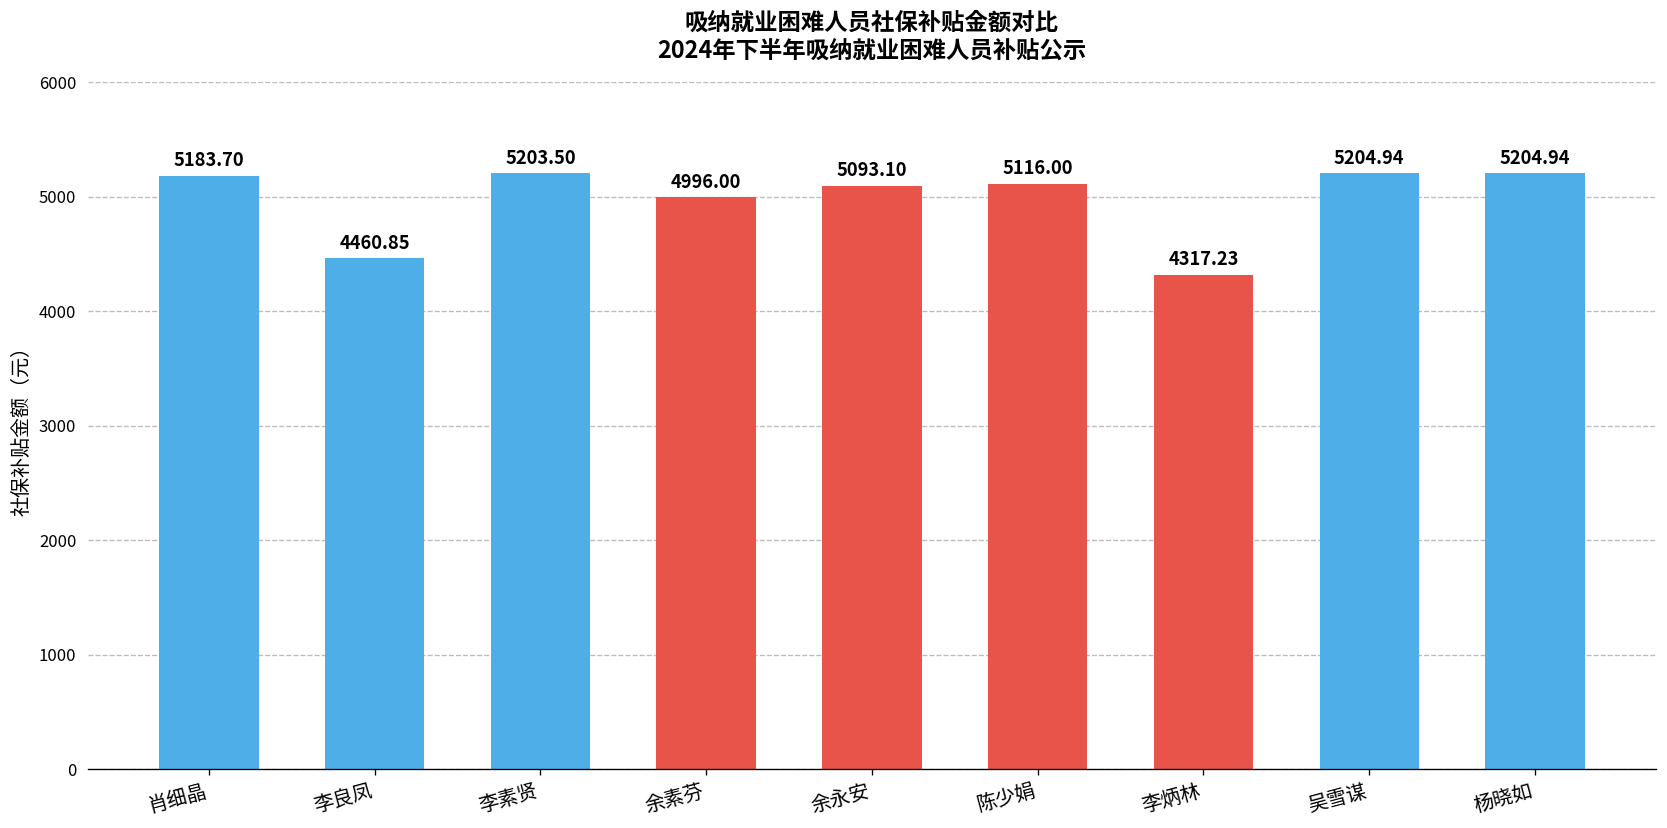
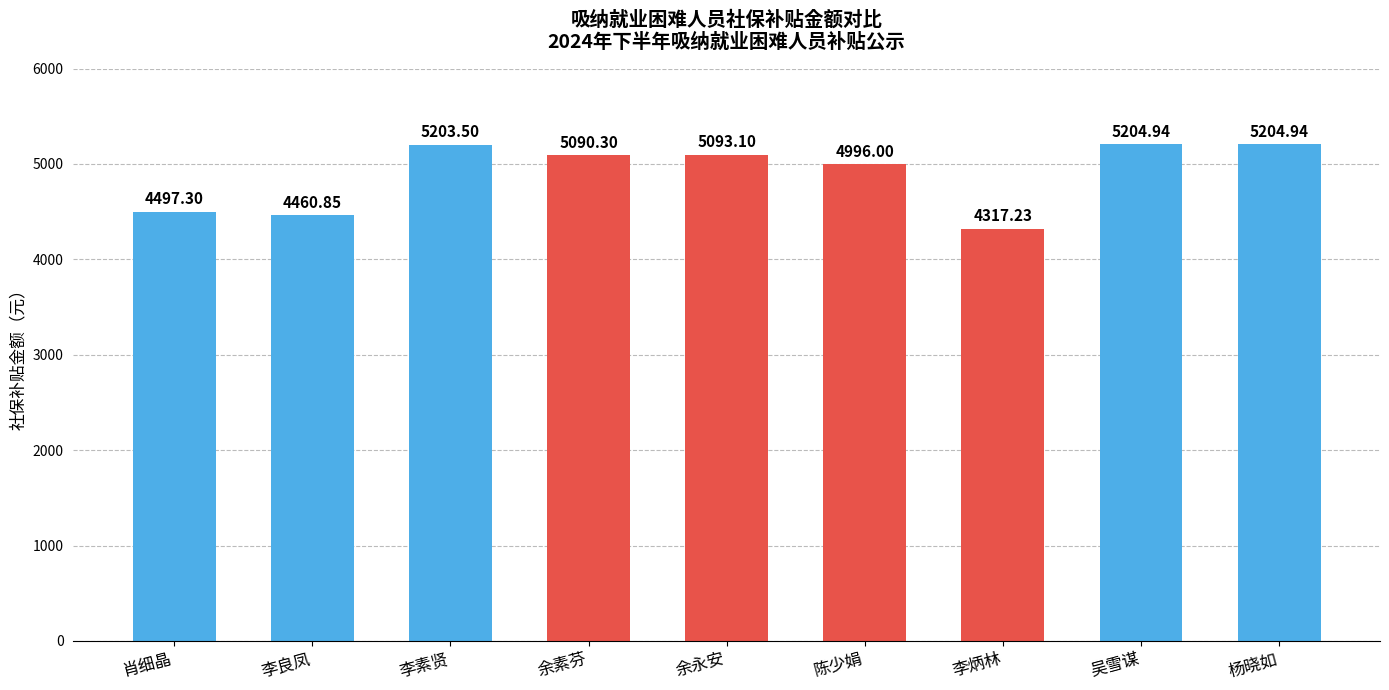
  {
-   "肖细晶": 5183.70,
+   "肖细晶": 4497.30,
    "李良凤": 4460.85,
    "李素贤": 5203.50,
-   "余素芬": 4996.00,
+   "余素芬": 5090.30,
    "余永安": 5093.10,
-   "陈少娟": 5116.00,
+   "陈少娟": 4996.00,
    "李炳林": 4317.23,
    "吴雪谋": 5204.94,
    "杨晓如": 5204.94
  }
